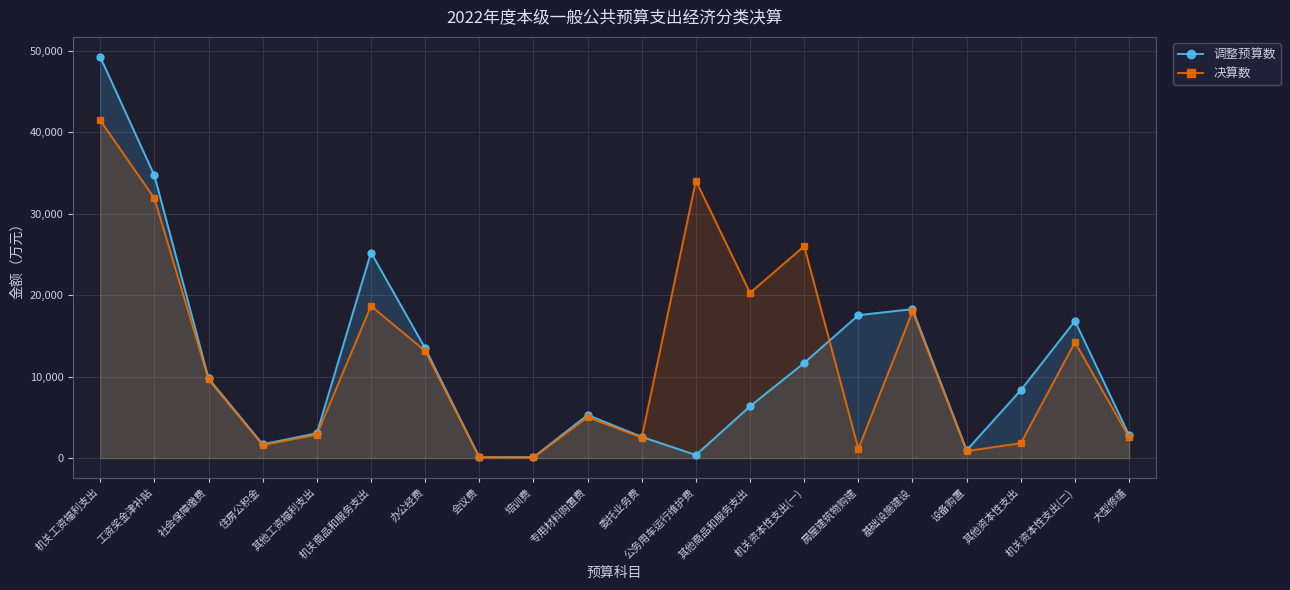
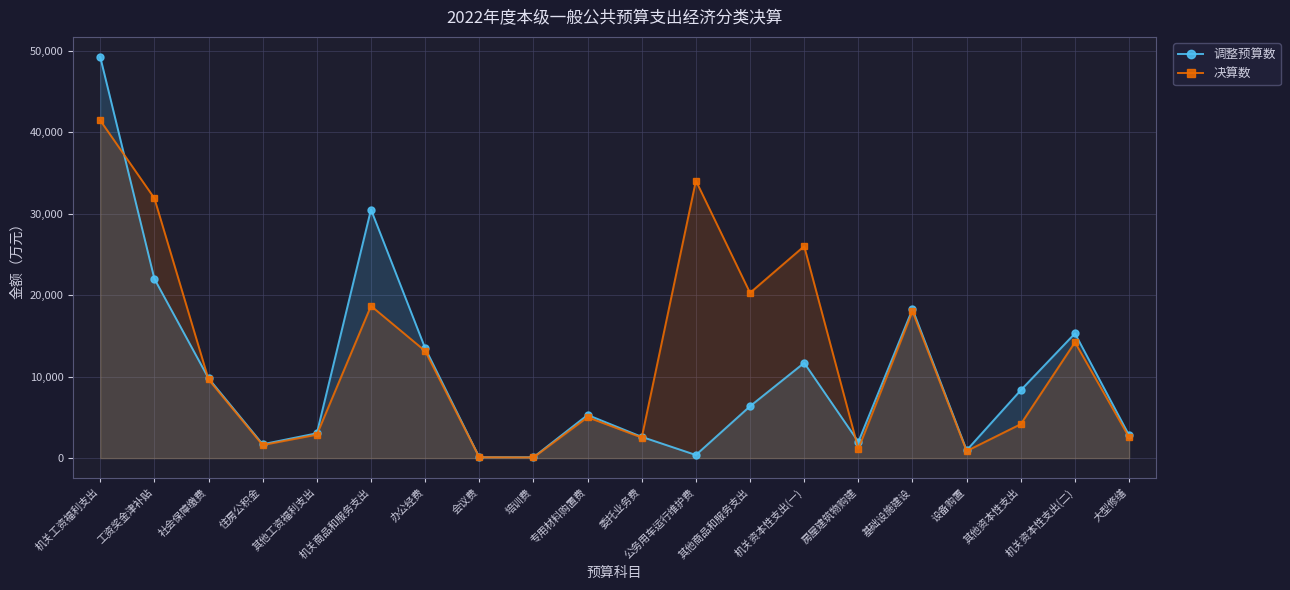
  {
    "调整预算数": {
      "机关工资福利支出": "49,000",
-     "工资奖金津补贴": "35,000",
-     "机关商品和服务支出": "25,000",
+     "工资奖金津补贴": "22,000",
+     "机关商品和服务支出": "31,000",
      "办公经费": "14,000",
      "公务用车运行维护费": "0",
      "其他商品和服务支出": "6,000",
      "机关资本性支出(一)": "12,000",
-     "房屋建筑物购建": "18,000",
+     "房屋建筑物购建": "2,000",
      "其他资本性支出": "8,000",
-     "机关资本性支出(二)": "17,000"
+     "机关资本性支出(二)": "15,000"
    },
    "决算数": {
      "机关工资福利支出": "41,000",
      "工资奖金津补贴": "32,000",
      "机关商品和服务支出": "19,000",
      "办公经费": "13,000",
      "公务用车运行维护费": "34,000",
      "其他商品和服务支出": "20,000",
      "机关资本性支出(一)": "26,000",
      "房屋建筑物购建": "1,000",
-     "其他资本性支出": "2,000",
+     "其他资本性支出": "4,000",
      "机关资本性支出(二)": "14,000"
    }
  }
